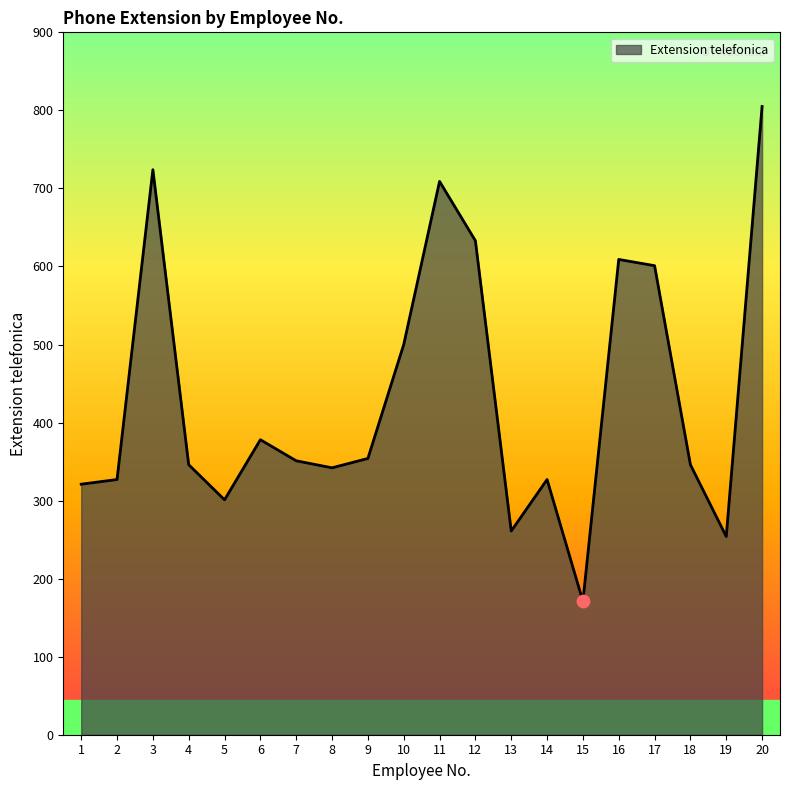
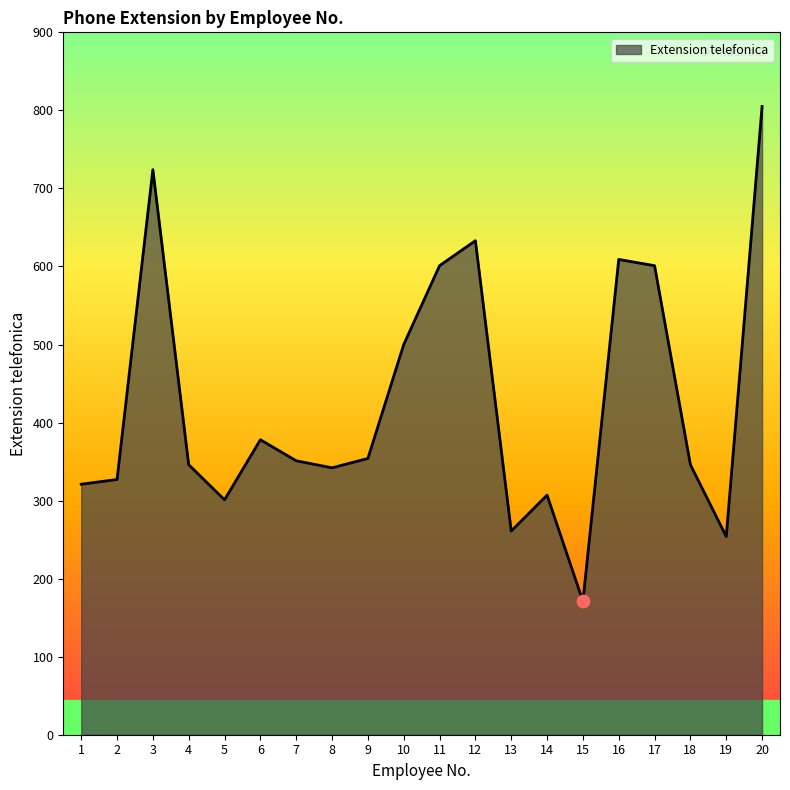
  {
    "Extension telefonica": {
      "1": 320,
      "2": 330,
      "3": 720,
      "4": 350,
      "5": 300,
      "6": 380,
      "7": 350,
      "8": 340,
      "9": 350,
      "10": 500,
-     "11": 710,
+     "11": 600,
      "12": 630,
      "13": 260,
-     "14": 330,
+     "14": 310,
      "16": 610,
      "17": 600,
      "18": 350,
      "19": 250,
      "20": 810
    }
  }
